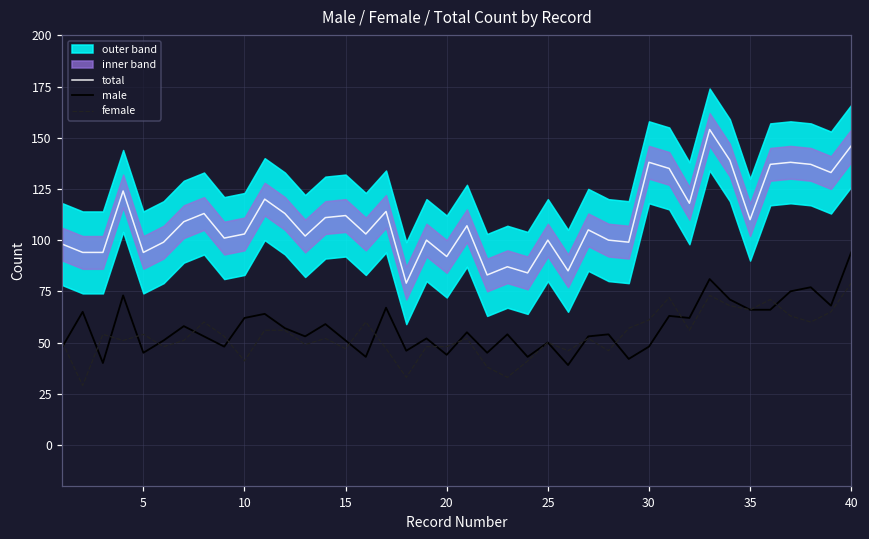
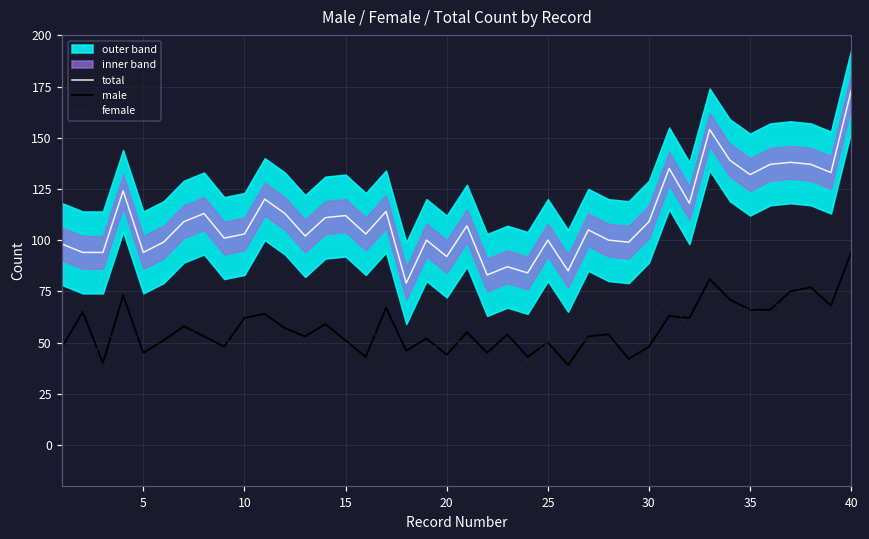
  {
    "total": {
      "5": 94,
      "10": 103,
      "15": 112,
      "20": 92,
      "25": 100,
-     "30": 138,
-     "35": 110,
-     "40": 146
+     "30": 109,
+     "35": 132,
+     "40": 173
    }
  }
